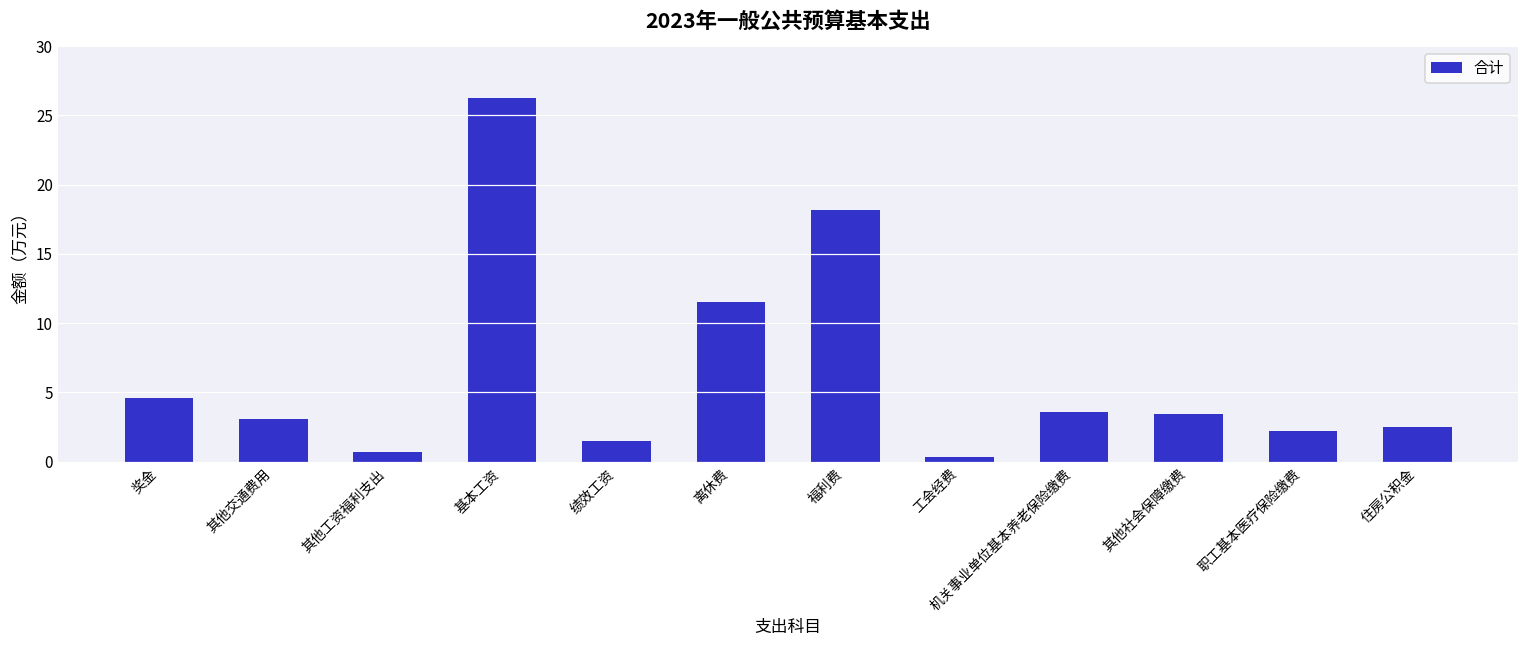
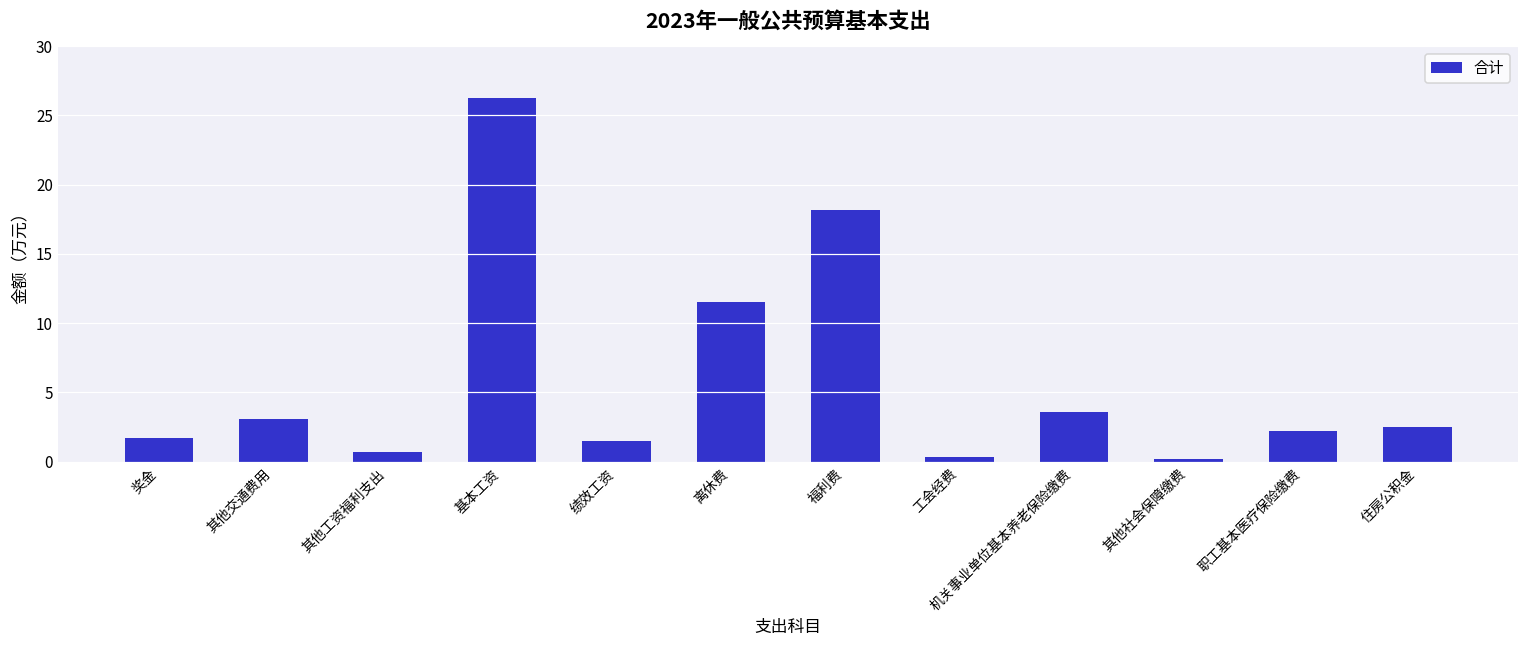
  {
-   "奖金": 4.6,
+   "奖金": 1.7,
    "其他交通费用": 3.1,
    "其他工资福利支出": 0.7,
    "基本工资": 26.3,
    "绩效工资": 1.5,
    "离休费": 11.5,
    "福利费": 18.2,
    "工会经费": 0.3,
    "机关事业单位基本养老保险缴费": 3.6,
-   "其他社会保障缴费": 3.5,
+   "其他社会保障缴费": 0.2,
    "职工基本医疗保险缴费": 2.2,
    "住房公积金": 2.5
  }
